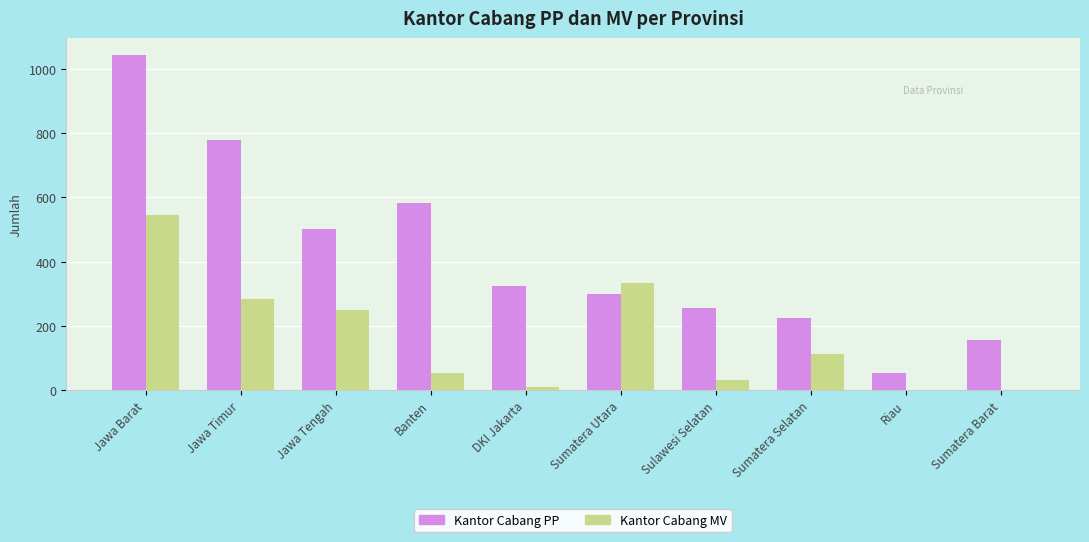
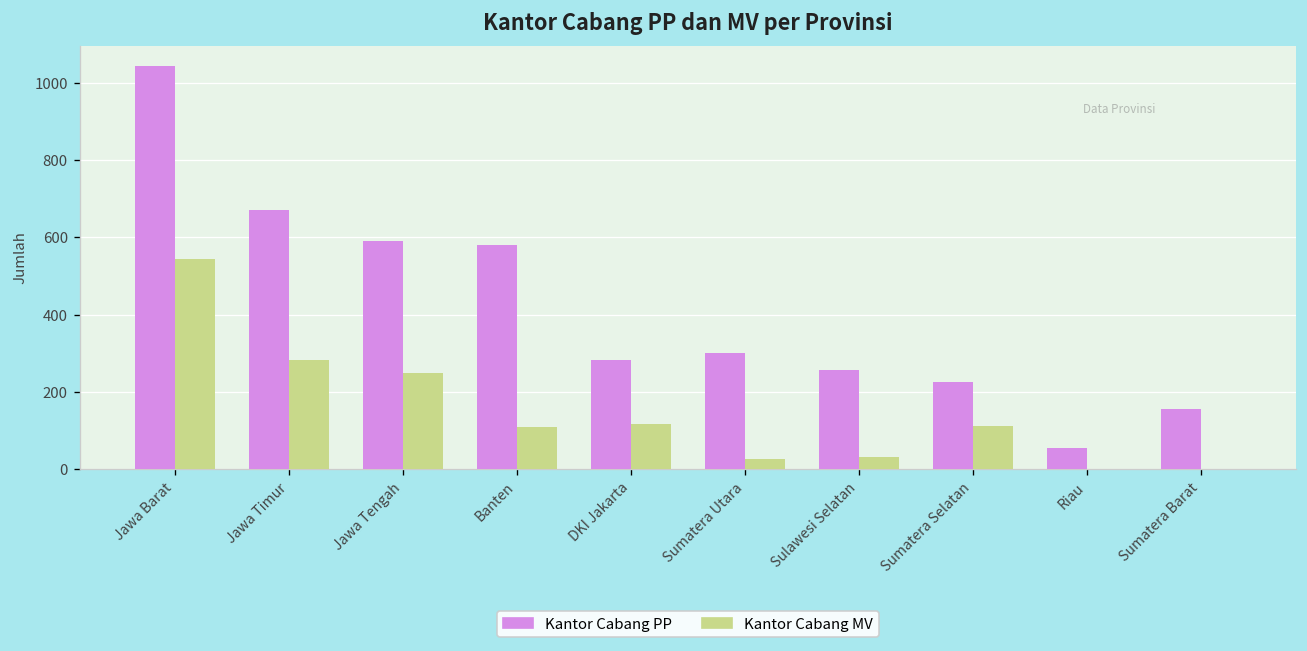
  {
    "Kantor Cabang PP": {
      "Jawa Barat": 1040,
-     "Jawa Timur": 780,
-     "Jawa Tengah": 500,
+     "Jawa Timur": 670,
+     "Jawa Tengah": 590,
      "Banten": 580,
-     "DKI Jakarta": 320,
+     "DKI Jakarta": 280,
      "Sumatera Utara": 300,
      "Sulawesi Selatan": 260,
      "Sumatera Selatan": 220,
      "Riau": 50,
      "Sumatera Barat": 160
    },
    "Kantor Cabang MV": {
      "Jawa Barat": 540,
      "Jawa Timur": 280,
      "Jawa Tengah": 250,
-     "Banten": 50,
-     "DKI Jakarta": 10,
-     "Sumatera Utara": 330,
+     "Banten": 110,
+     "DKI Jakarta": 120,
+     "Sumatera Utara": 30,
      "Sulawesi Selatan": 30,
      "Sumatera Selatan": 110,
      "Riau": 0,
      "Sumatera Barat": 0
    }
  }
